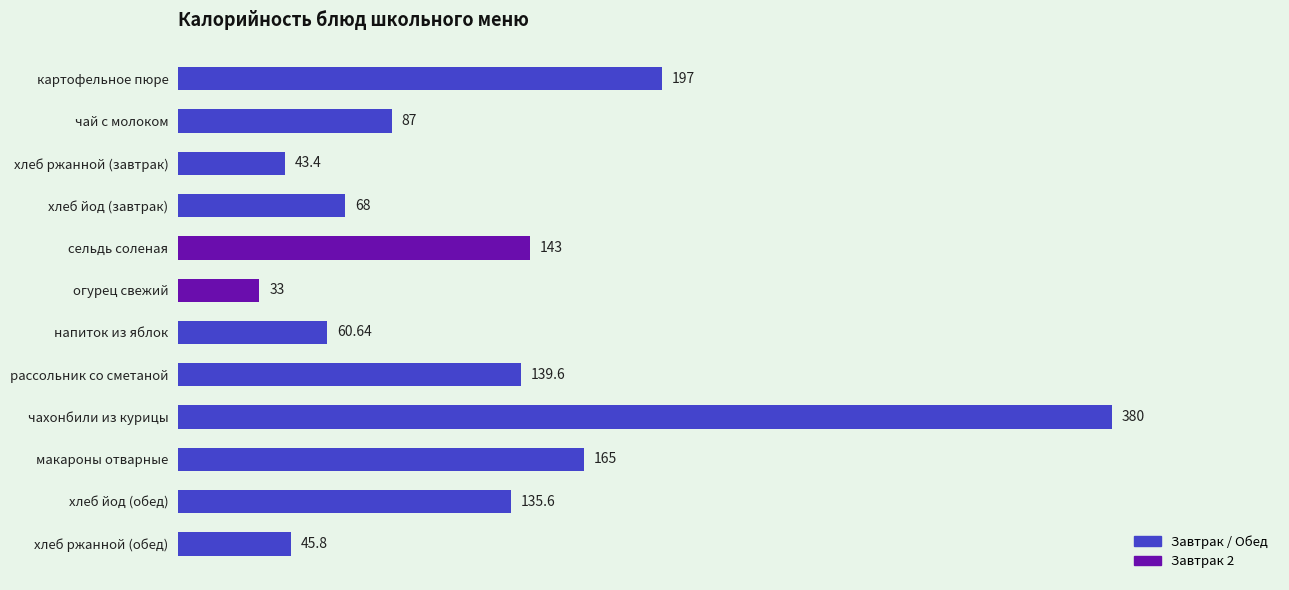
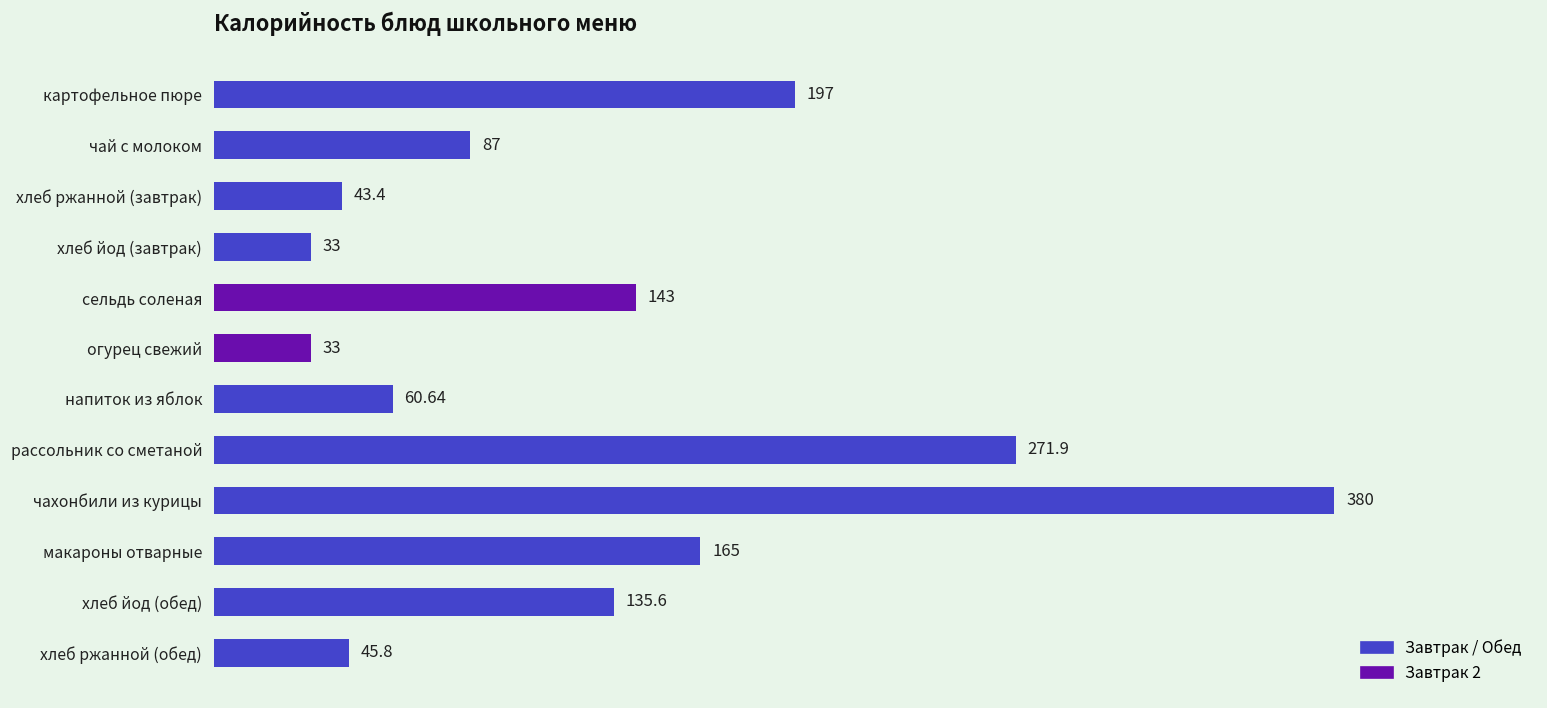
  {
    "картофельное пюре": 197,
    "чай с молоком": 87,
    "хлеб ржанной (завтрак)": 43.4,
-   "хлеб йод (завтрак)": 68,
+   "хлеб йод (завтрак)": 33,
    "сельдь соленая": 143,
    "огурец свежий": 33,
    "напиток из яблок": 60.64,
-   "рассольник со сметаной": 139.6,
+   "рассольник со сметаной": 271.9,
    "чахонбили из курицы": 380,
    "макароны отварные": 165,
    "хлеб йод (обед)": 135.6,
    "хлеб ржанной (обед)": 45.8
  }
